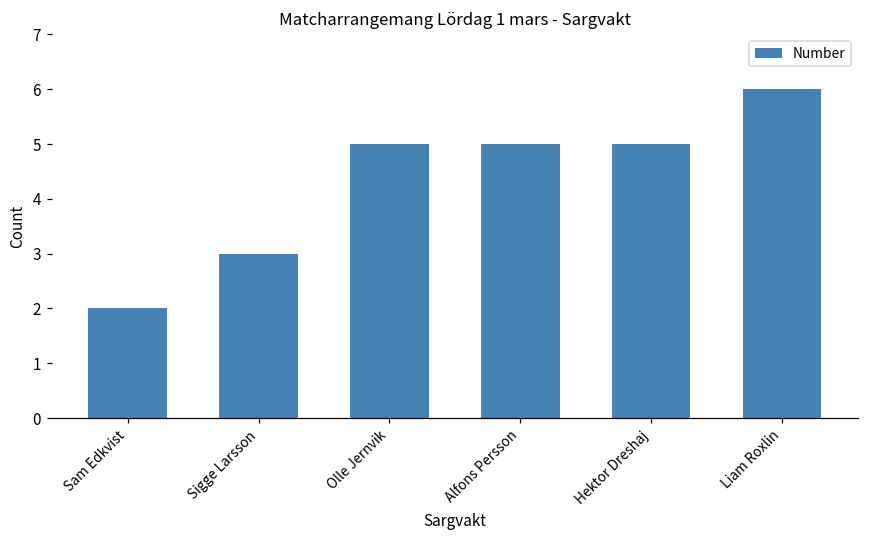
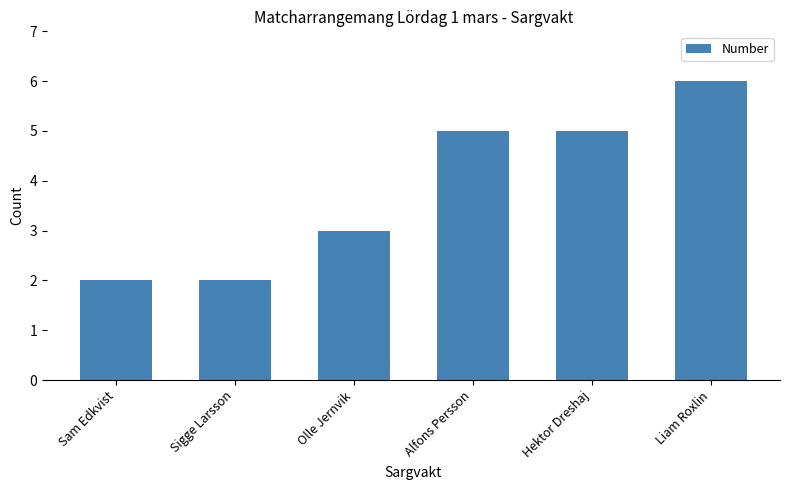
  {
    "Sam Edkvist": 2,
-   "Sigge Larsson": 3,
-   "Olle Jernvik": 5,
+   "Sigge Larsson": 2,
+   "Olle Jernvik": 3,
    "Alfons Persson": 5,
    "Hektor Dreshaj": 5,
    "Liam Roxlin": 6
  }
